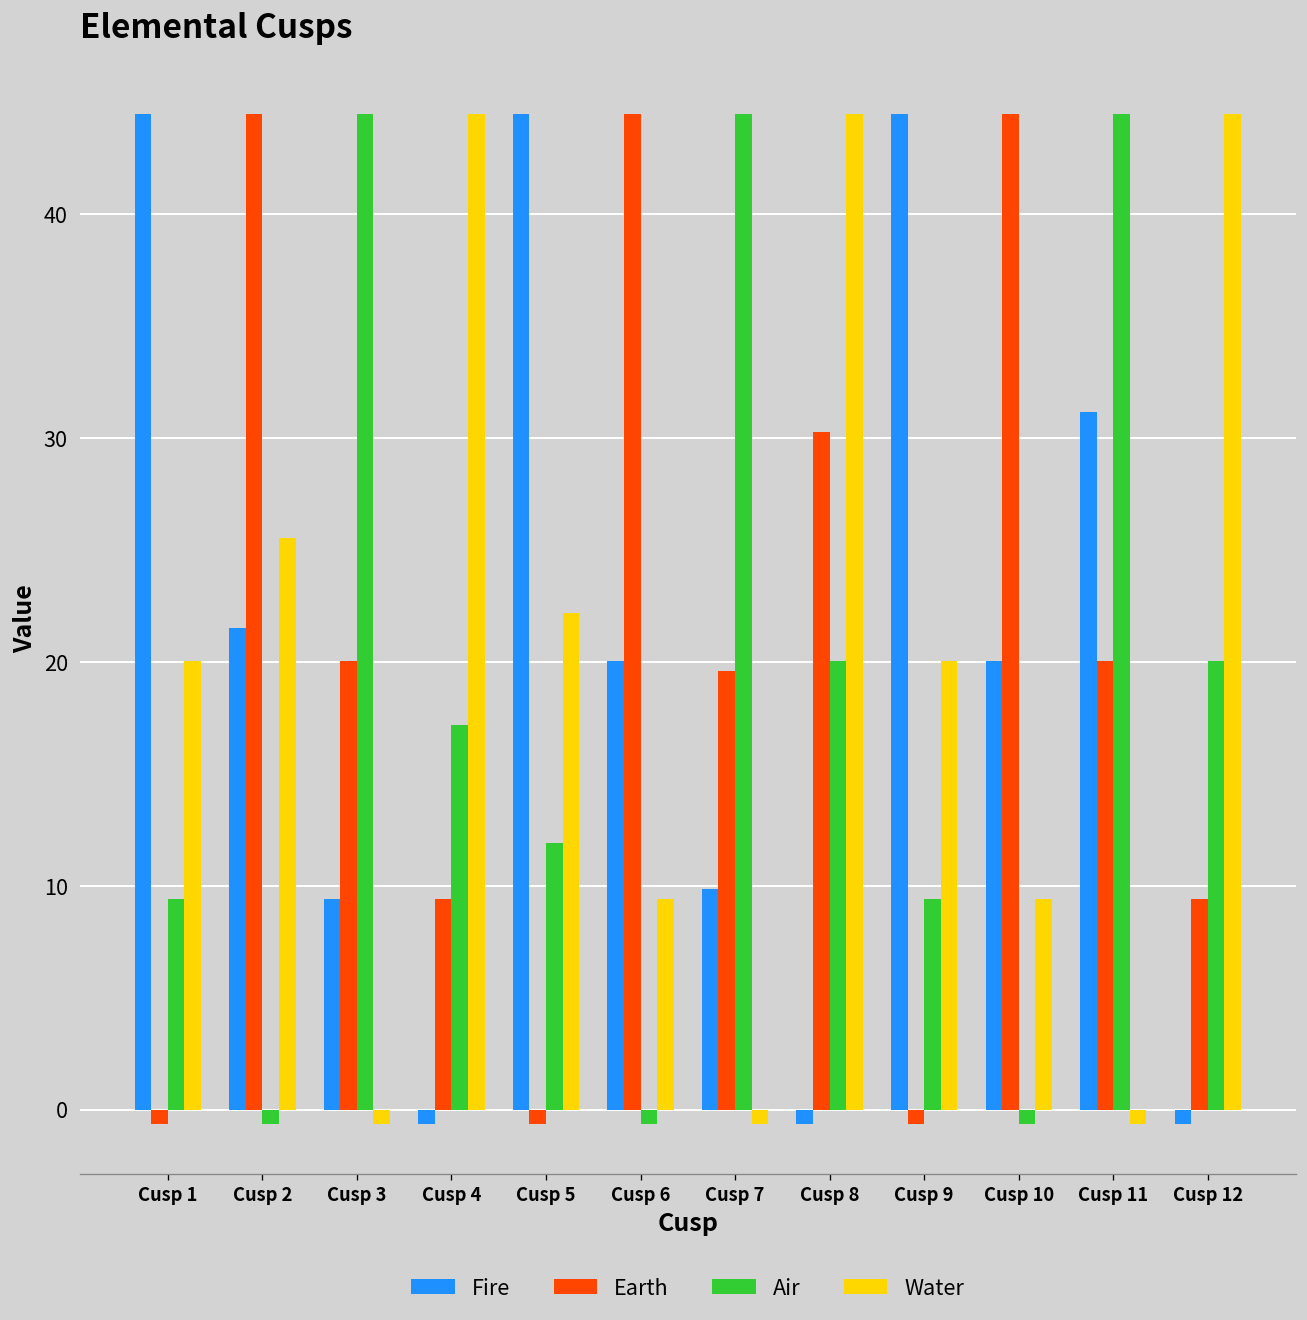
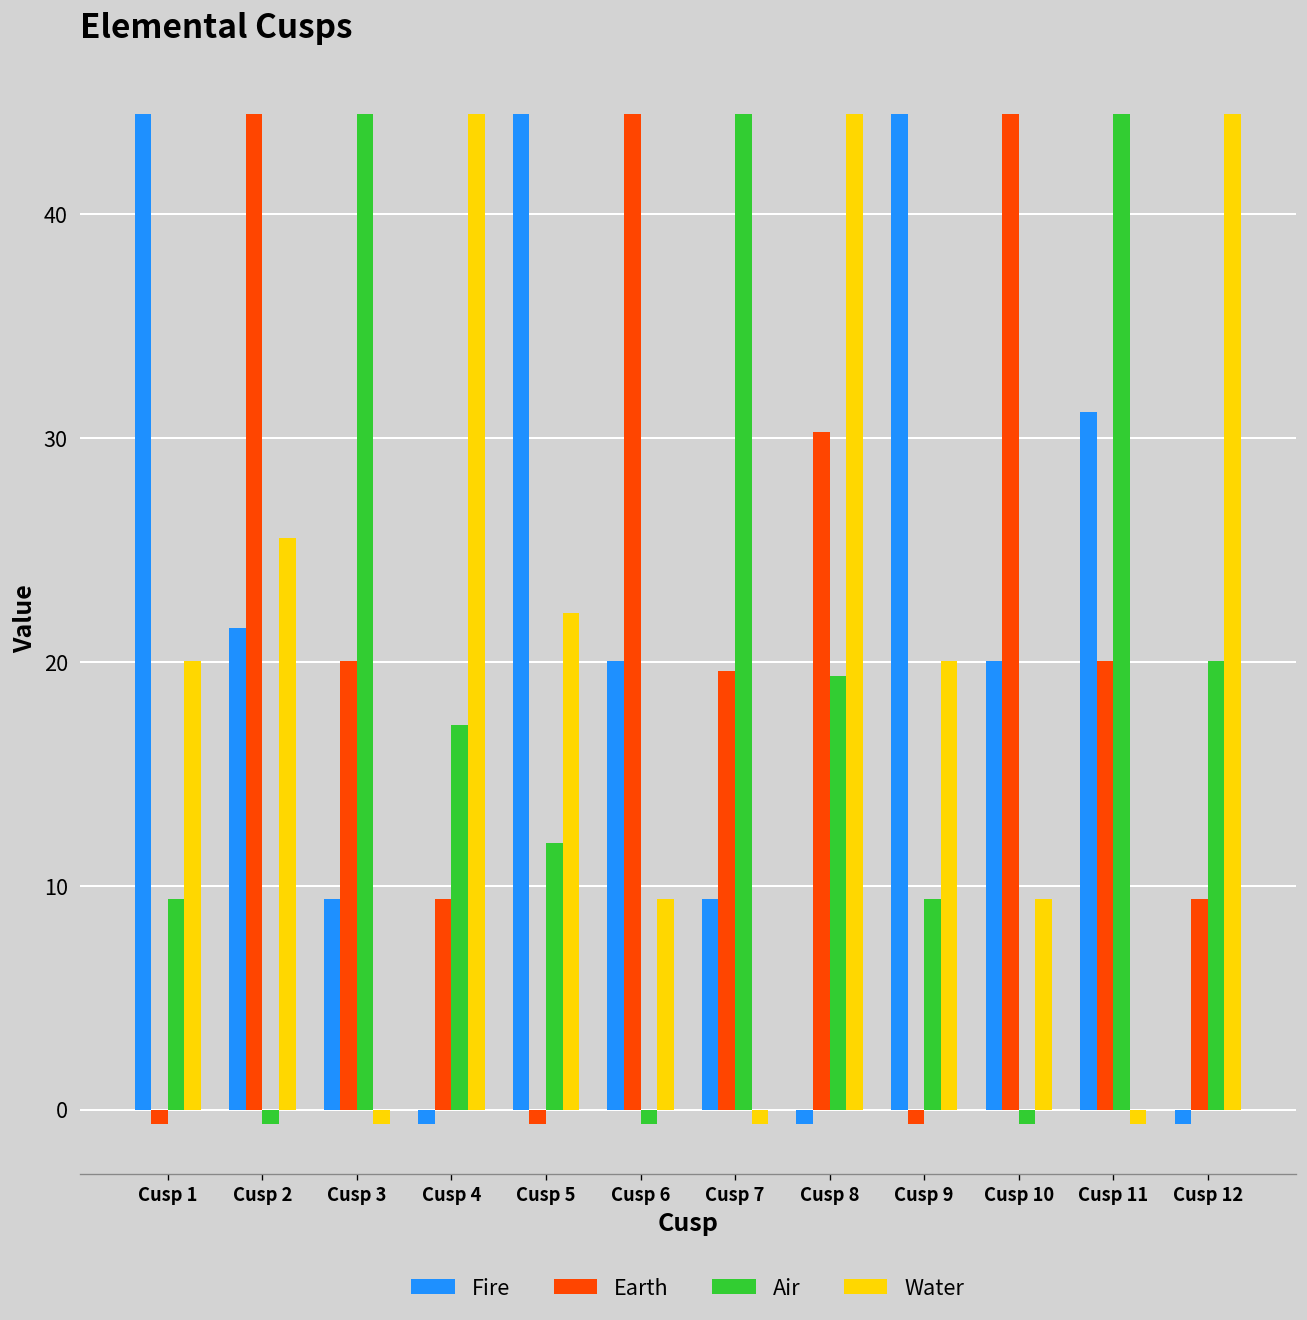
  {
    "Fire": {
      "Cusp 1": 44.5,
      "Cusp 2": 21.5,
      "Cusp 3": 9.4,
      "Cusp 4": -0.6,
      "Cusp 5": 44.5,
      "Cusp 6": 20.0,
-     "Cusp 7": 9.9,
+     "Cusp 7": 9.4,
      "Cusp 8": -0.6,
      "Cusp 9": 44.5,
      "Cusp 10": 20.0,
      "Cusp 11": 31.2,
      "Cusp 12": -0.6
    },
    "Earth": {
      "Cusp 1": -0.6,
      "Cusp 2": 44.5,
      "Cusp 3": 20.0,
      "Cusp 4": 9.4,
      "Cusp 5": -0.6,
      "Cusp 6": 44.5,
      "Cusp 7": 19.6,
      "Cusp 8": 30.3,
      "Cusp 9": -0.6,
      "Cusp 10": 44.5,
      "Cusp 11": 20.0,
      "Cusp 12": 9.4
    },
    "Air": {
      "Cusp 1": 9.4,
      "Cusp 2": -0.6,
      "Cusp 3": 44.5,
      "Cusp 4": 17.2,
      "Cusp 5": 11.9,
      "Cusp 6": -0.6,
      "Cusp 7": 44.5,
-     "Cusp 8": 20.0,
+     "Cusp 8": 19.4,
      "Cusp 9": 9.4,
      "Cusp 10": -0.6,
      "Cusp 11": 44.5,
      "Cusp 12": 20.0
    },
    "Water": {
      "Cusp 1": 20.0,
      "Cusp 2": 25.5,
      "Cusp 3": -0.6,
      "Cusp 4": 44.5,
      "Cusp 5": 22.2,
      "Cusp 6": 9.4,
      "Cusp 7": -0.6,
      "Cusp 8": 44.5,
      "Cusp 9": 20.0,
      "Cusp 10": 9.4,
      "Cusp 11": -0.6,
      "Cusp 12": 44.5
    }
  }
